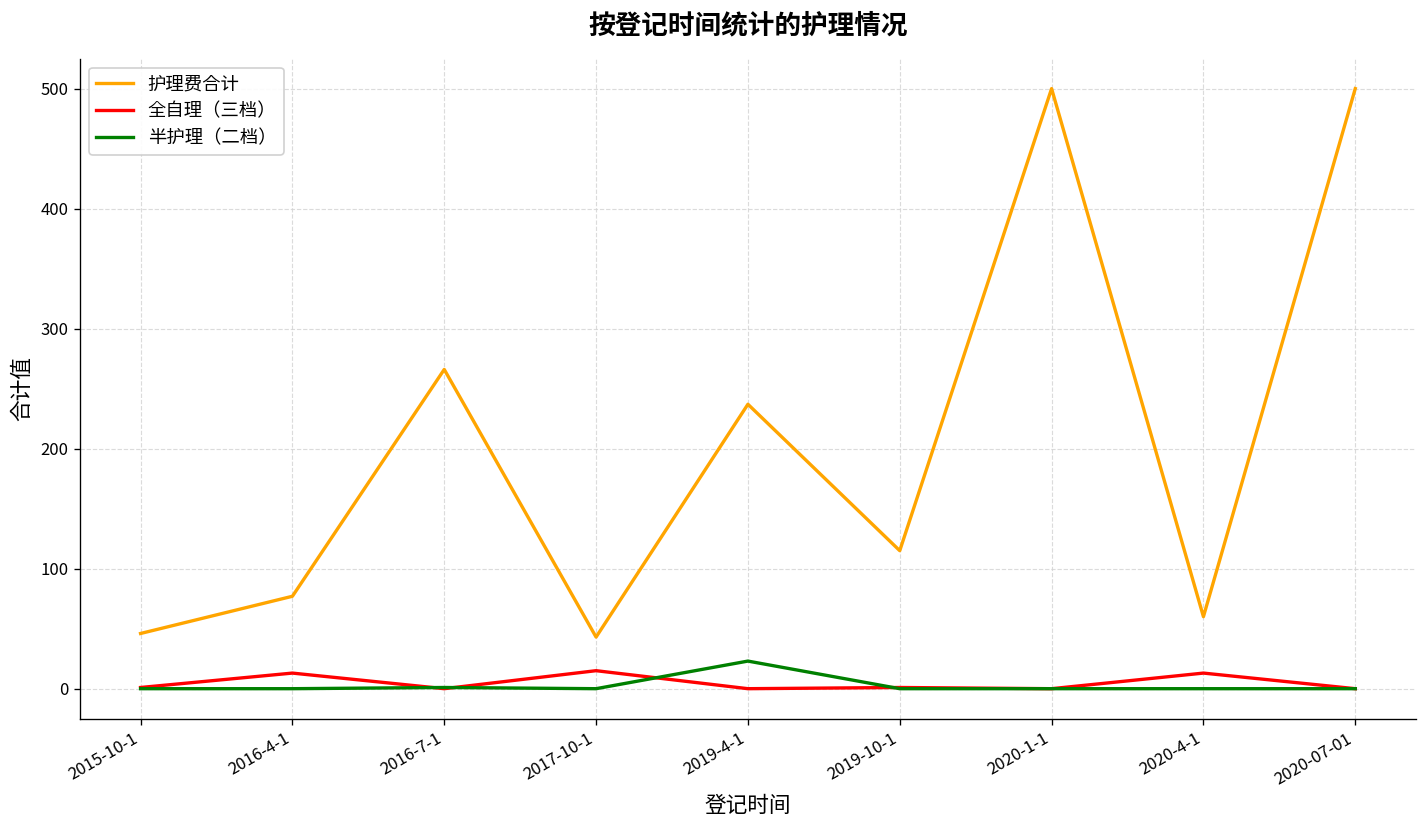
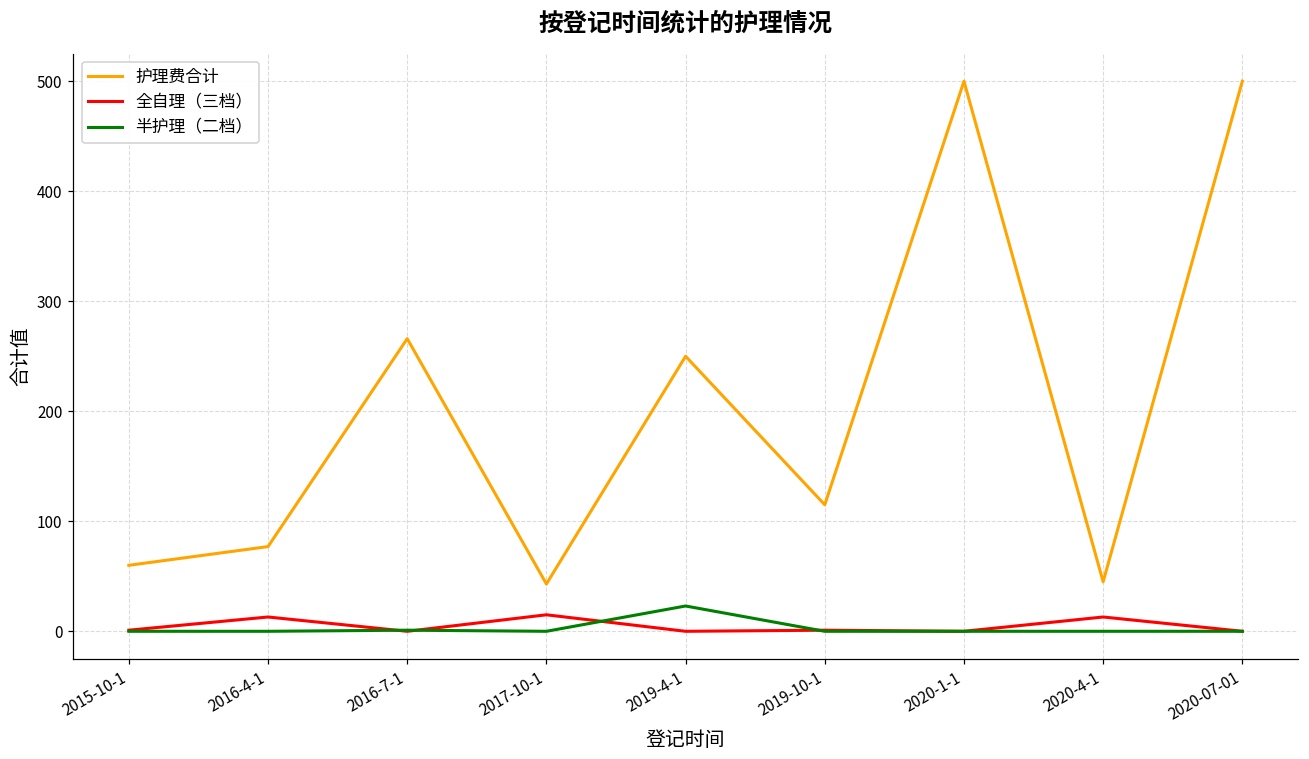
  {
    "护理费合计": {
-     "2015-10-1": 46,
+     "2015-10-1": 60,
      "2016-4-1": 77,
      "2016-7-1": 266,
      "2017-10-1": 43,
-     "2019-4-1": 237,
+     "2019-4-1": 250,
      "2019-10-1": 115,
      "2020-1-1": 500,
-     "2020-4-1": 60,
+     "2020-4-1": 45,
      "2020-07-01": 500
    },
    "全自理（三档）": {
      "2016-4-1": 13,
      "2017-10-1": 15,
      "2019-4-1": 0,
      "2020-4-1": 13
    },
    "半护理（二档）": {
      "2016-4-1": 0,
      "2017-10-1": 0,
      "2019-4-1": 23,
      "2020-4-1": 0
    }
  }
